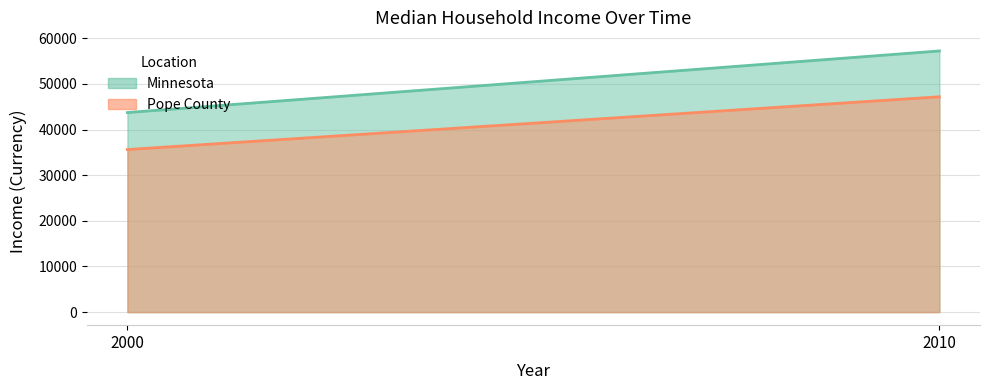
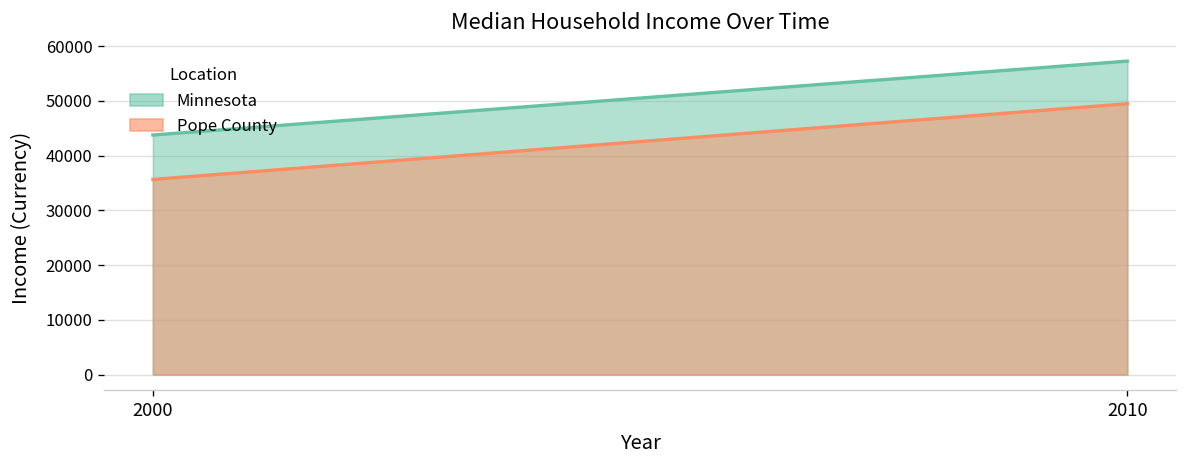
  {
    "Minnesota": {
      "2000": 44000,
      "2010": 57000
    },
    "Pope County": {
      "2000": 36000,
-     "2010": 47000
+     "2010": 49000
    }
  }
